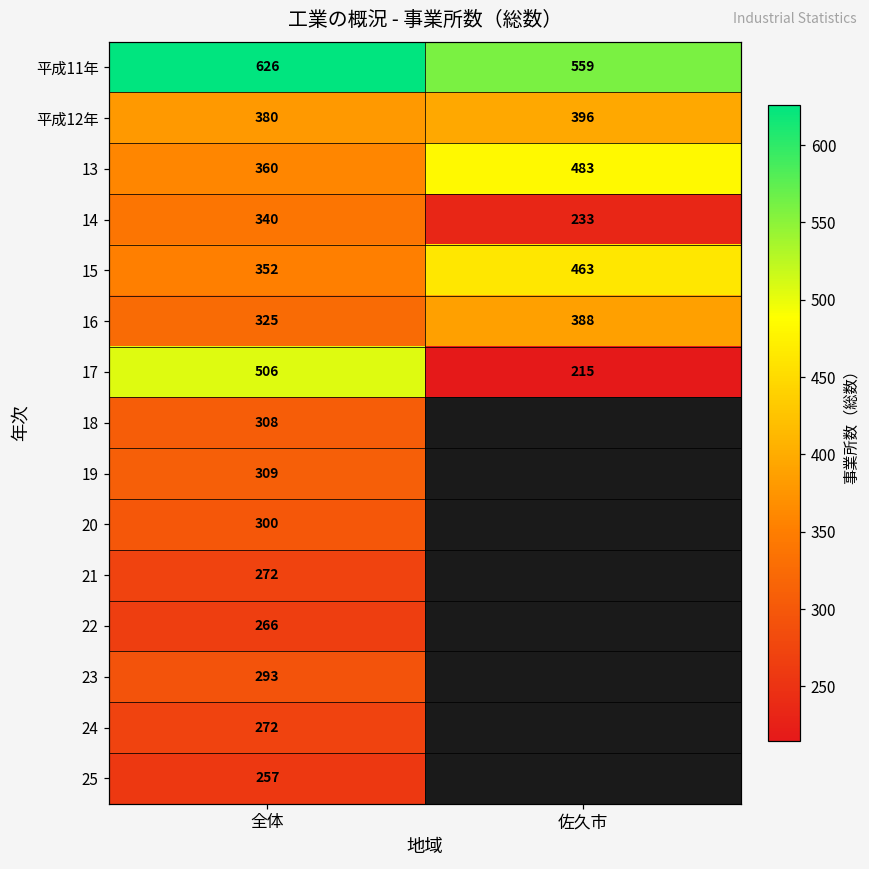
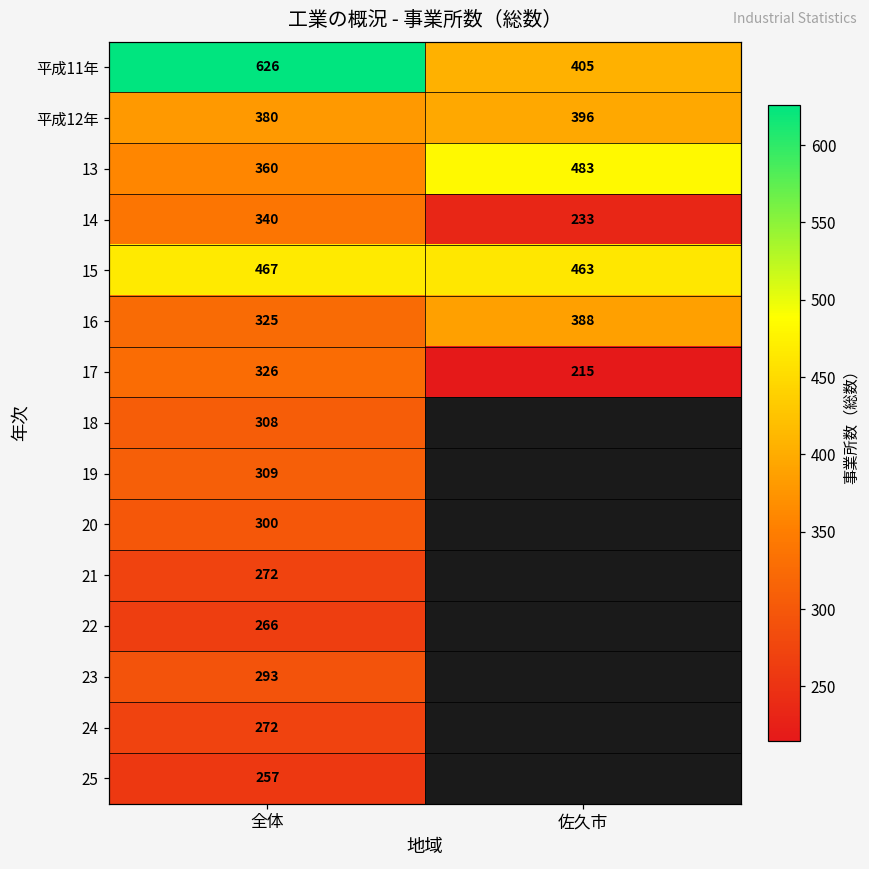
  {
    "平成11年": {
      "全体": 626,
-     "佐久市": 559
+     "佐久市": 405
    },
    "平成12年": {
      "全体": 380,
      "佐久市": 396
    },
    "13": {
      "全体": 360,
      "佐久市": 483
    },
    "14": {
      "全体": 340,
      "佐久市": 233
    },
    "15": {
-     "全体": 352,
+     "全体": 467,
      "佐久市": 463
    },
    "16": {
      "全体": 325,
      "佐久市": 388
    },
    "17": {
-     "全体": 506,
+     "全体": 326,
      "佐久市": 215
    },
    "18": {
      "全体": 308
    },
    "19": {
      "全体": 309
    },
    "20": {
      "全体": 300
    },
    "21": {
      "全体": 272
    },
    "22": {
      "全体": 266
    },
    "23": {
      "全体": 293
    },
    "24": {
      "全体": 272
    },
    "25": {
      "全体": 257
    }
  }
